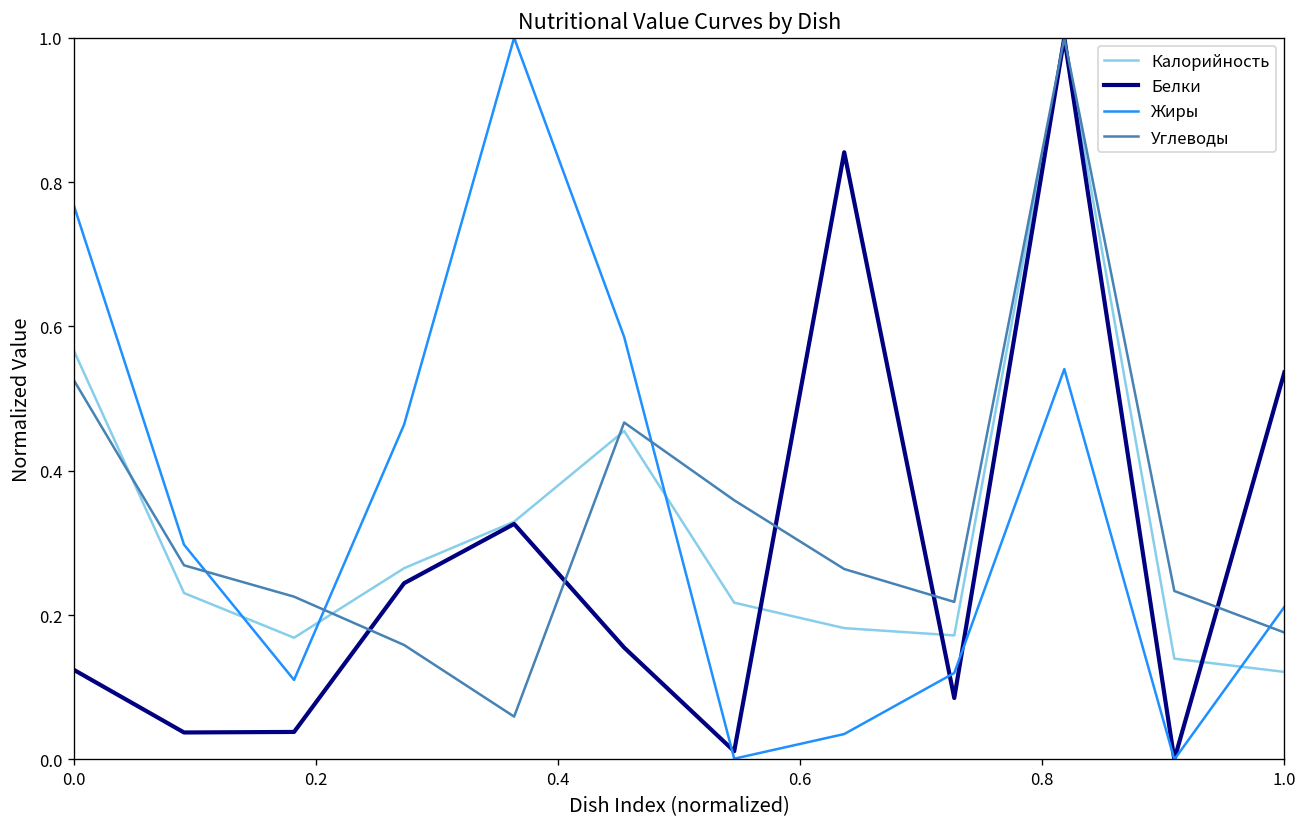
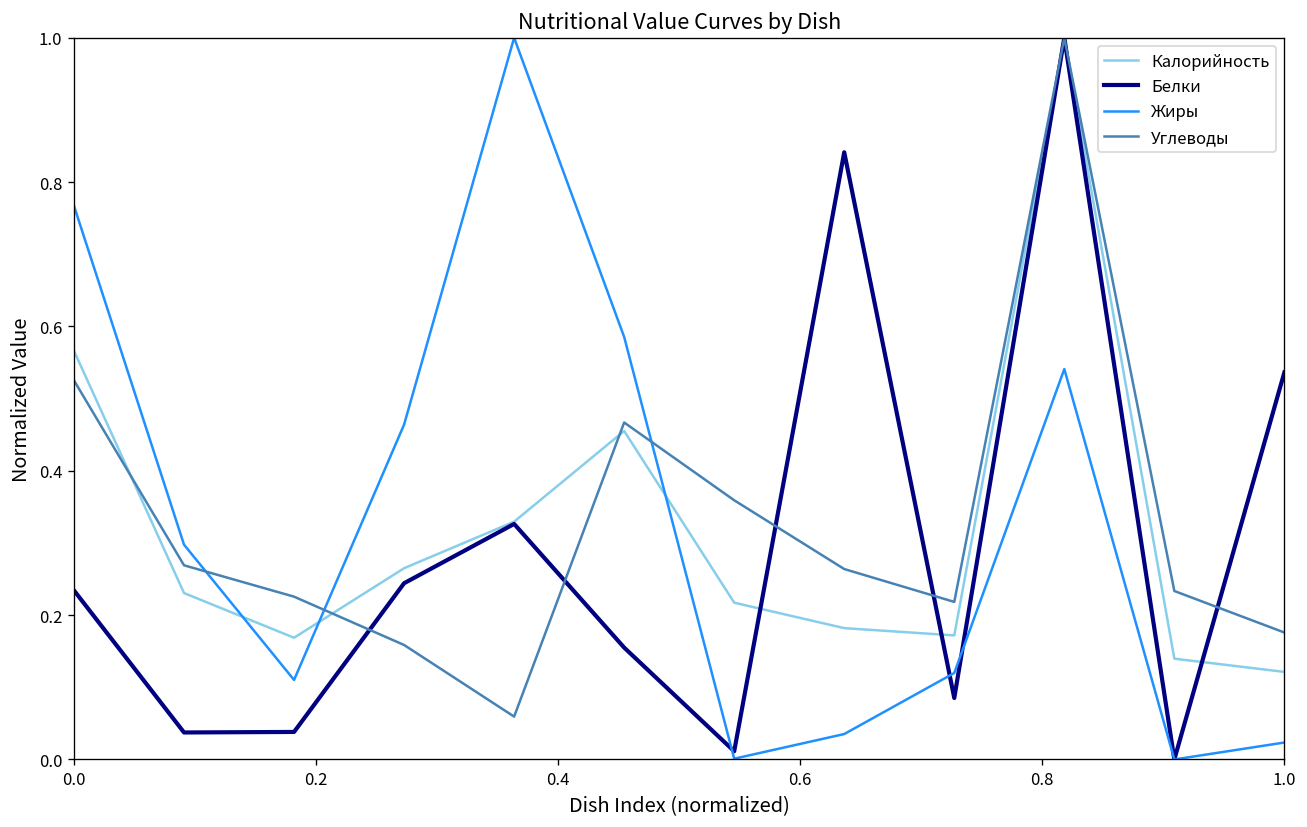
  {
    "Калорийность": {
      "0.0": 0.57,
      "1.0": 0.12
    },
    "Белки": {
-     "0.0": 0.12,
+     "0.0": 0.23,
      "1.0": 0.54
    },
    "Жиры": {
      "0.0": 0.77,
-     "1.0": 0.21
+     "1.0": 0.02
    },
    "Углеводы": {
      "0.0": 0.53,
      "1.0": 0.18
    }
  }
